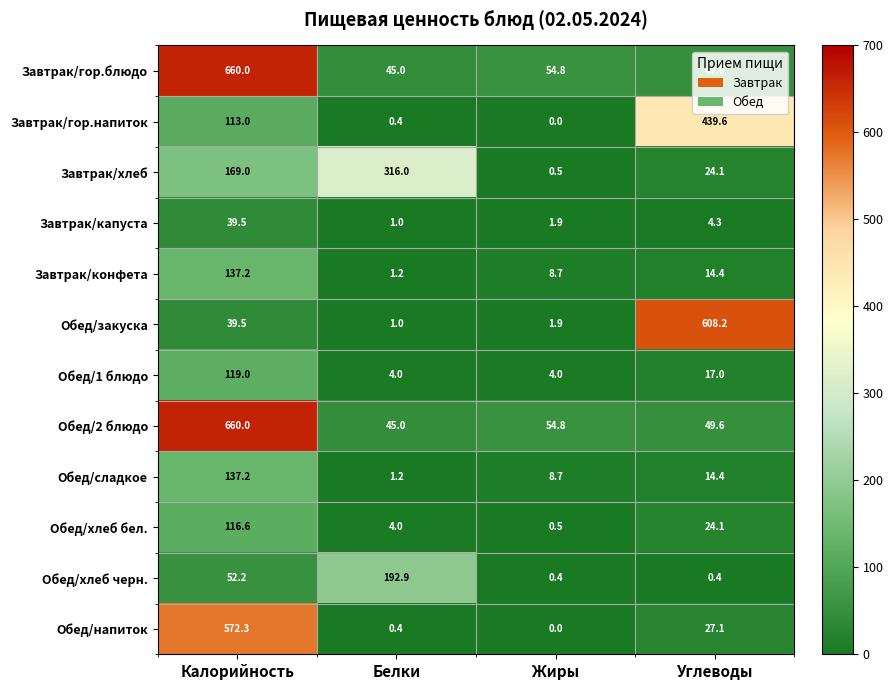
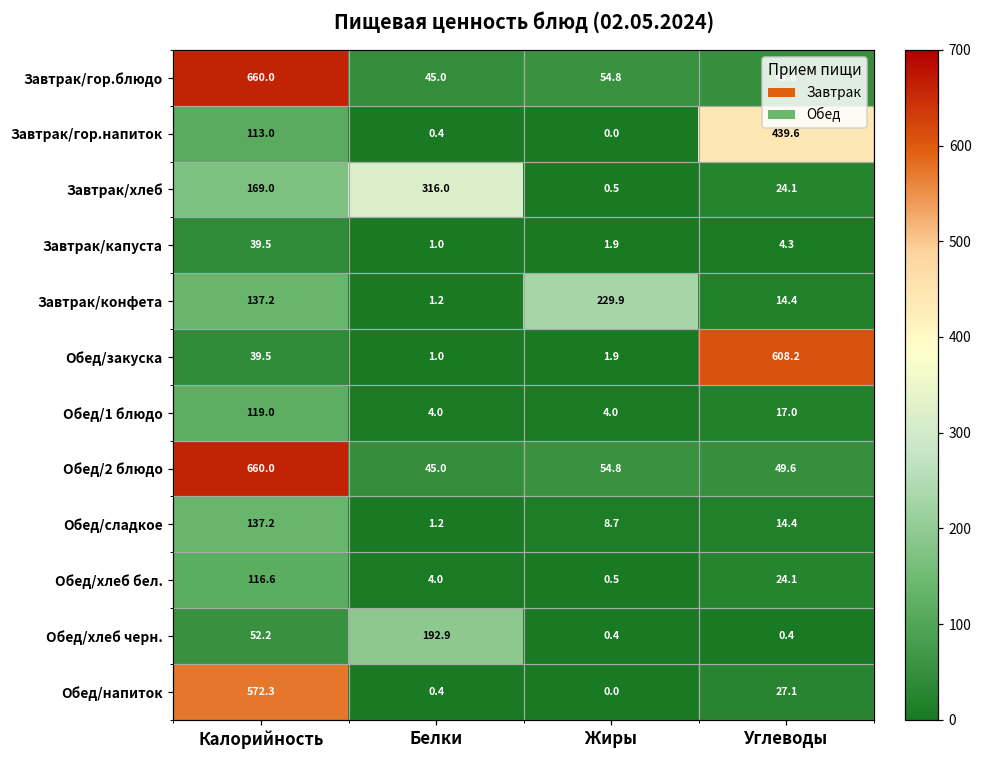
  {
    "Завтрак/гор.блюдо": {
      "Калорийность": 660.0,
      "Белки": 45.0,
      "Жиры": 54.8
    },
    "Завтрак/гор.напиток": {
      "Калорийность": 113.0,
      "Белки": 0.4,
      "Жиры": 0.0,
      "Углеводы": 439.6
    },
    "Завтрак/хлеб": {
      "Калорийность": 169.0,
      "Белки": 316.0,
      "Жиры": 0.5,
      "Углеводы": 24.1
    },
    "Завтрак/капуста": {
      "Калорийность": 39.5,
      "Белки": 1.0,
      "Жиры": 1.9,
      "Углеводы": 4.3
    },
    "Завтрак/конфета": {
      "Калорийность": 137.2,
      "Белки": 1.2,
-     "Жиры": 8.7,
+     "Жиры": 229.9,
      "Углеводы": 14.4
    },
    "Обед/закуска": {
      "Калорийность": 39.5,
      "Белки": 1.0,
      "Жиры": 1.9,
      "Углеводы": 608.2
    },
    "Обед/1 блюдо": {
      "Калорийность": 119.0,
      "Белки": 4.0,
      "Жиры": 4.0,
      "Углеводы": 17.0
    },
    "Обед/2 блюдо": {
      "Калорийность": 660.0,
      "Белки": 45.0,
      "Жиры": 54.8,
      "Углеводы": 49.6
    },
    "Обед/сладкое": {
      "Калорийность": 137.2,
      "Белки": 1.2,
      "Жиры": 8.7,
      "Углеводы": 14.4
    },
    "Обед/хлеб бел.": {
      "Калорийность": 116.6,
      "Белки": 4.0,
      "Жиры": 0.5,
      "Углеводы": 24.1
    },
    "Обед/хлеб черн.": {
      "Калорийность": 52.2,
      "Белки": 192.9,
      "Жиры": 0.4,
      "Углеводы": 0.4
    },
    "Обед/напиток": {
      "Калорийность": 572.3,
      "Белки": 0.4,
      "Жиры": 0.0,
      "Углеводы": 27.1
    }
  }
